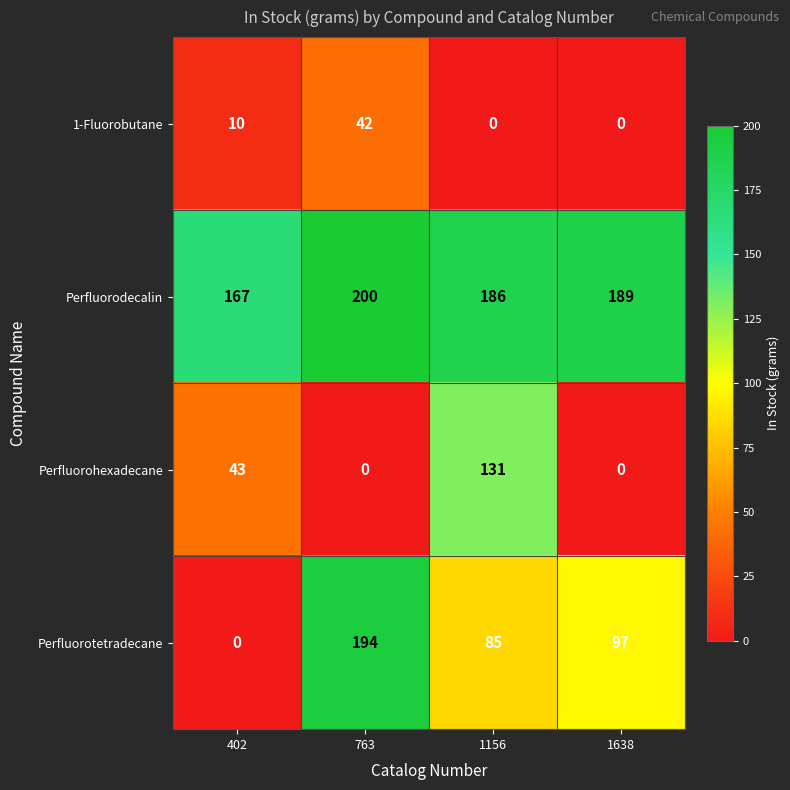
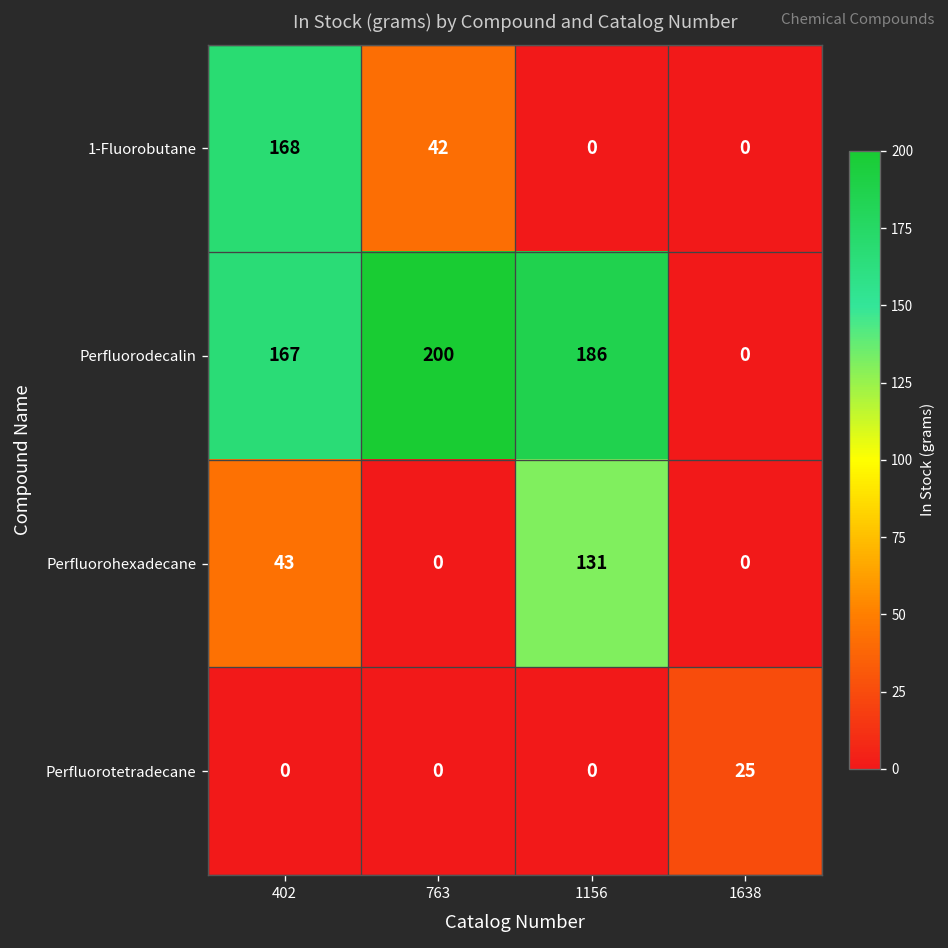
  {
    "1-Fluorobutane": {
-     "402": 10,
+     "402": 168,
      "763": 42,
      "1156": 0,
      "1638": 0
    },
    "Perfluorodecalin": {
      "402": 167,
      "763": 200,
      "1156": 186,
-     "1638": 189
+     "1638": 0
    },
    "Perfluorohexadecane": {
      "402": 43,
      "763": 0,
      "1156": 131,
      "1638": 0
    },
    "Perfluorotetradecane": {
      "402": 0,
-     "763": 194,
-     "1156": 85,
-     "1638": 97
+     "763": 0,
+     "1156": 0,
+     "1638": 25
    }
  }
